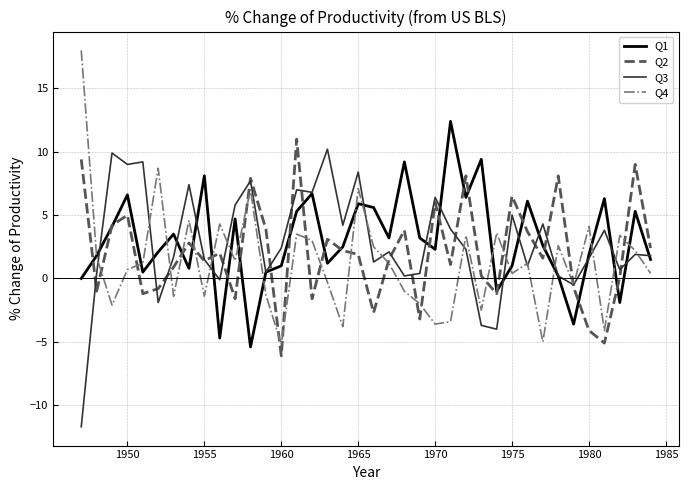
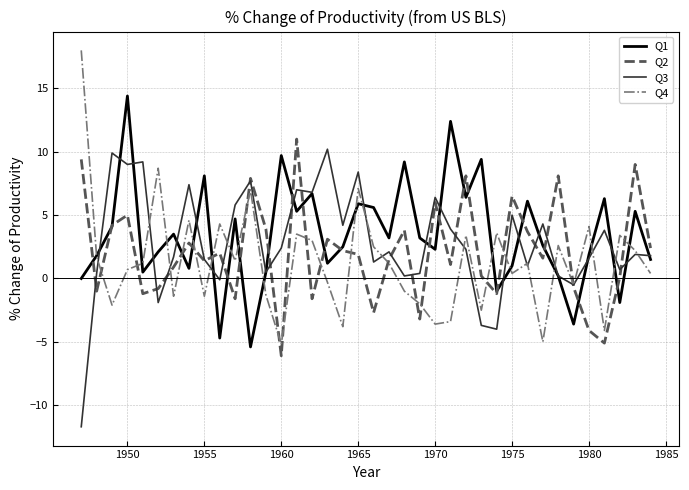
  {
    "Q1": {
-     "1950": 6.6,
+     "1950": 14.4,
      "1955": 8.1,
-     "1960": 1.0,
+     "1960": 9.7,
      "1965": 5.9,
      "1970": 2.3,
      "1975": 1.0,
      "1980": 1.9
    }
  }
